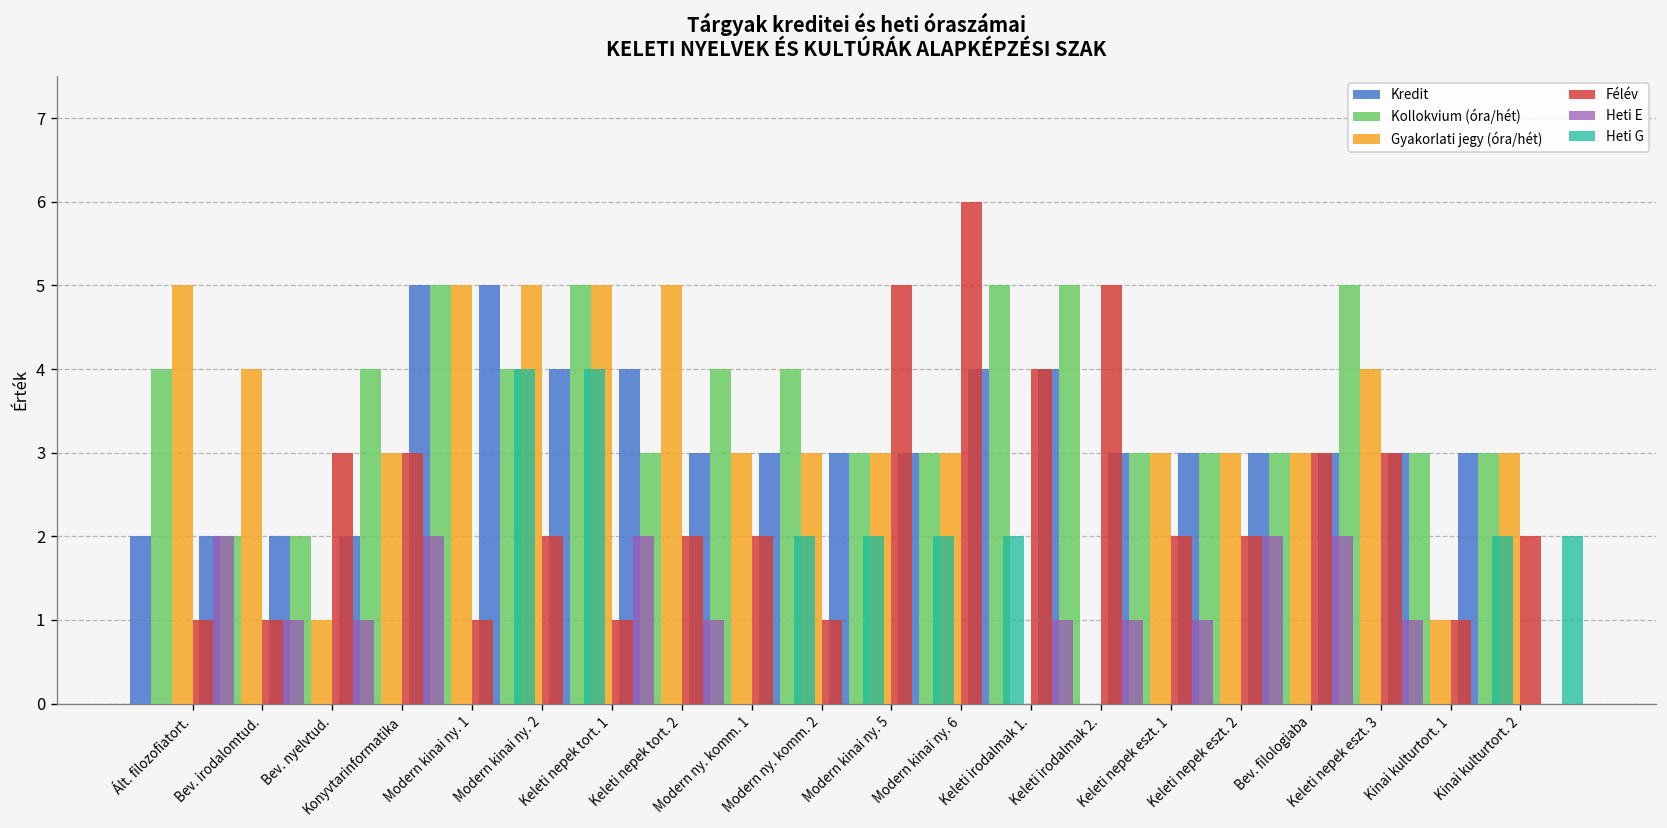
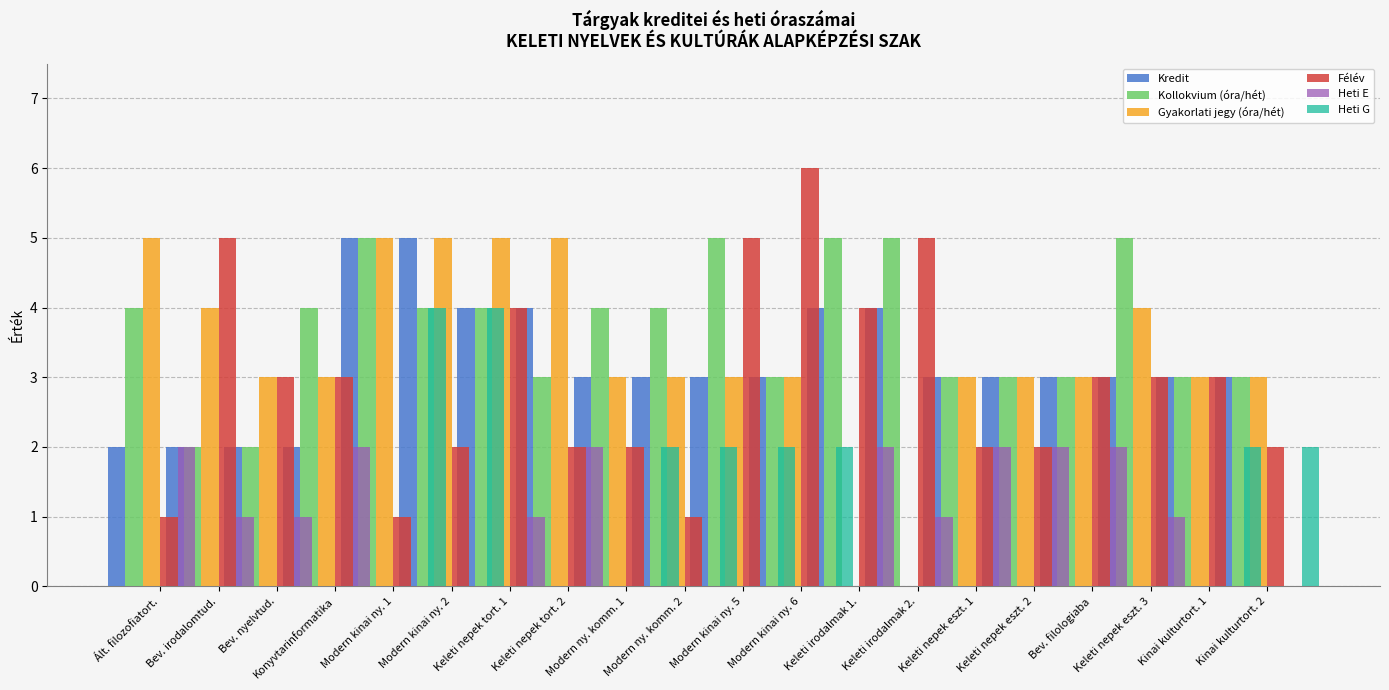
  {
    "Kollokvium (óra/hét)": {
      "Ált. filozofiatort.": 4,
      "Bev. irodalomtud.": 2,
      "Bev. nyelvtud.": 2,
      "Konyvtarinformatika": 4,
      "Modern kinai ny. 1": 5,
      "Modern kinai ny. 2": 4,
-     "Keleti nepek tort. 1": 5,
+     "Keleti nepek tort. 1": 4,
      "Keleti nepek tort. 2": 3,
      "Modern ny. komm. 1": 4,
      "Modern ny. komm. 2": 4,
-     "Modern kinai ny. 5": 3,
+     "Modern kinai ny. 5": 5,
      "Modern kinai ny. 6": 3,
      "Keleti irodalmak 1.": 5,
      "Keleti irodalmak 2.": 5,
      "Keleti nepek eszt. 1": 3,
      "Keleti nepek eszt. 2": 3,
      "Bev. filologiaba": 3,
      "Keleti nepek eszt. 3": 5,
      "Kinai kulturtort. 1": 3,
      "Kinai kulturtort. 2": 3
    },
    "Gyakorlati jegy (óra/hét)": {
      "Ált. filozofiatort.": 5,
      "Bev. irodalomtud.": 4,
-     "Bev. nyelvtud.": 1,
+     "Bev. nyelvtud.": 3,
      "Konyvtarinformatika": 3,
      "Modern kinai ny. 1": 5,
      "Modern kinai ny. 2": 5,
      "Keleti nepek tort. 1": 5,
      "Keleti nepek tort. 2": 5,
      "Modern ny. komm. 1": 3,
      "Modern ny. komm. 2": 3,
      "Modern kinai ny. 5": 3,
      "Modern kinai ny. 6": 3,
      "Keleti irodalmak 1.": 0,
      "Keleti irodalmak 2.": 0,
      "Keleti nepek eszt. 1": 3,
      "Keleti nepek eszt. 2": 3,
      "Bev. filologiaba": 3,
      "Keleti nepek eszt. 3": 4,
-     "Kinai kulturtort. 1": 1,
+     "Kinai kulturtort. 1": 3,
      "Kinai kulturtort. 2": 3
    },
    "Félév": {
-     "Bev. irodalomtud.": 1,
+     "Bev. irodalomtud.": 5,
      "Bev. nyelvtud.": 3,
-     "Keleti nepek tort. 1": 1,
+     "Keleti nepek tort. 1": 4,
      "Modern kinai ny. 5": 5,
      "Modern kinai ny. 6": 6,
      "Keleti irodalmak 1.": 4,
      "Keleti irodalmak 2.": 5,
      "Bev. filologiaba": 3,
      "Keleti nepek eszt. 3": 3,
-     "Kinai kulturtort. 1": 1,
+     "Kinai kulturtort. 1": 3,
      "Kinai kulturtort. 2": 2
    },
    "Heti E": {
      "Ált. filozofiatort.": 2,
      "Modern kinai ny. 1": 0,
      "Modern kinai ny. 2": 0,
-     "Keleti nepek tort. 1": 2,
-     "Keleti nepek tort. 2": 1,
+     "Keleti nepek tort. 1": 1,
+     "Keleti nepek tort. 2": 2,
      "Modern ny. komm. 1": 0,
      "Modern ny. komm. 2": 0,
      "Modern kinai ny. 5": 0,
      "Modern kinai ny. 6": 0,
-     "Keleti irodalmak 1.": 1,
-     "Keleti nepek eszt. 1": 1,
+     "Keleti irodalmak 1.": 2,
+     "Keleti nepek eszt. 1": 2,
      "Kinai kulturtort. 1": 0,
      "Kinai kulturtort. 2": 0
    }
  }
